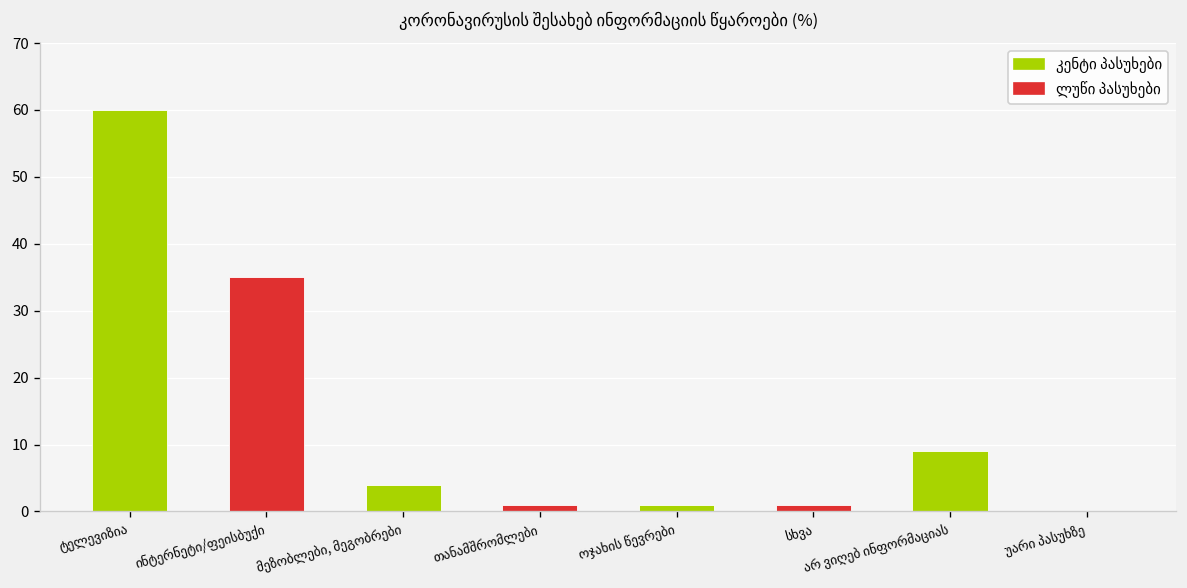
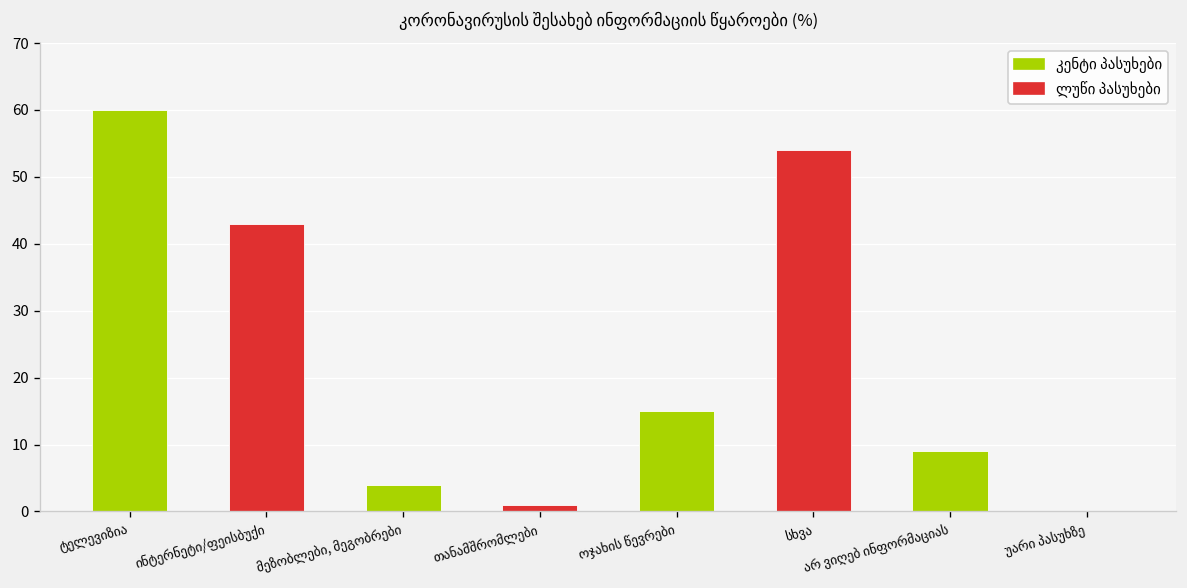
  {
    "ტელევიზია": 60,
-   "ინტერნეტი/ფეისბუქი": 35,
+   "ინტერნეტი/ფეისბუქი": 43,
    "მეზობლები, მეგობრები": 4,
    "თანამშრომლები": 1,
-   "ოჯახის წევრები": 1,
-   "სხვა": 1,
+   "ოჯახის წევრები": 15,
+   "სხვა": 54,
    "არ ვიღებ ინფორმაციას": 9,
    "უარი პასუხზე": 0
  }
